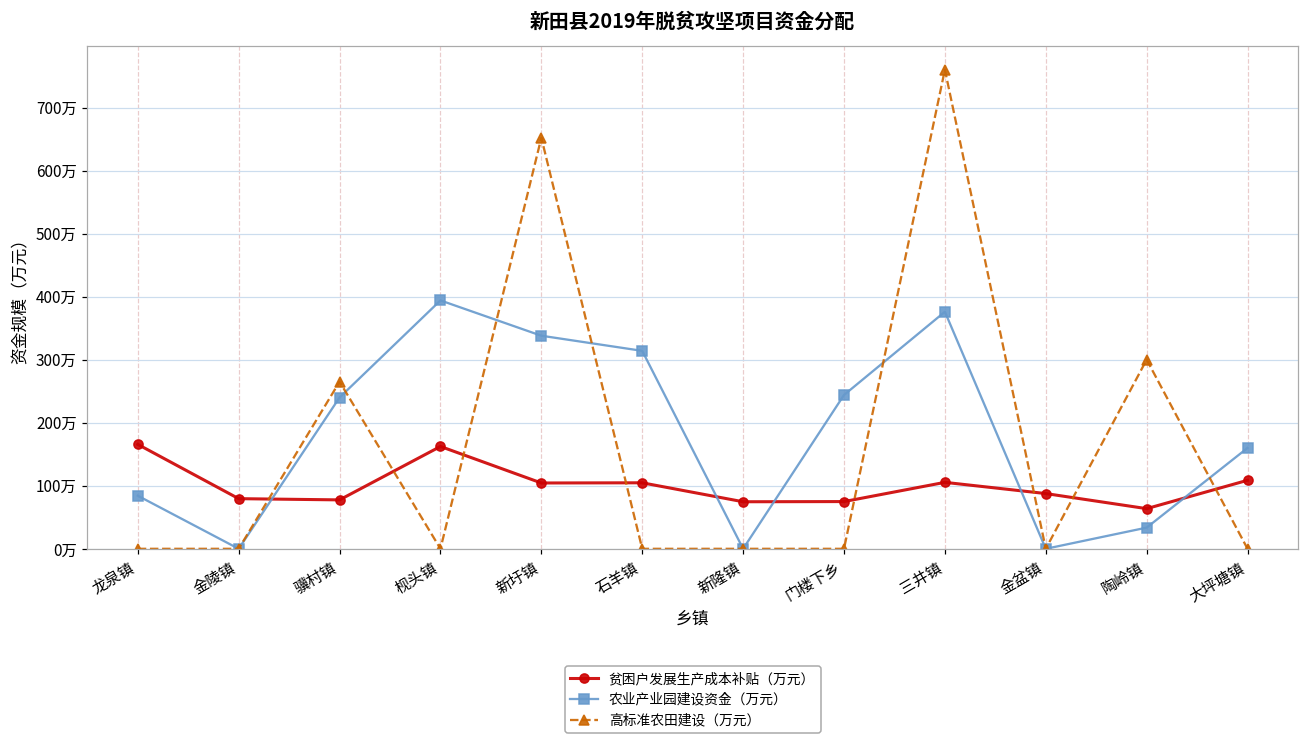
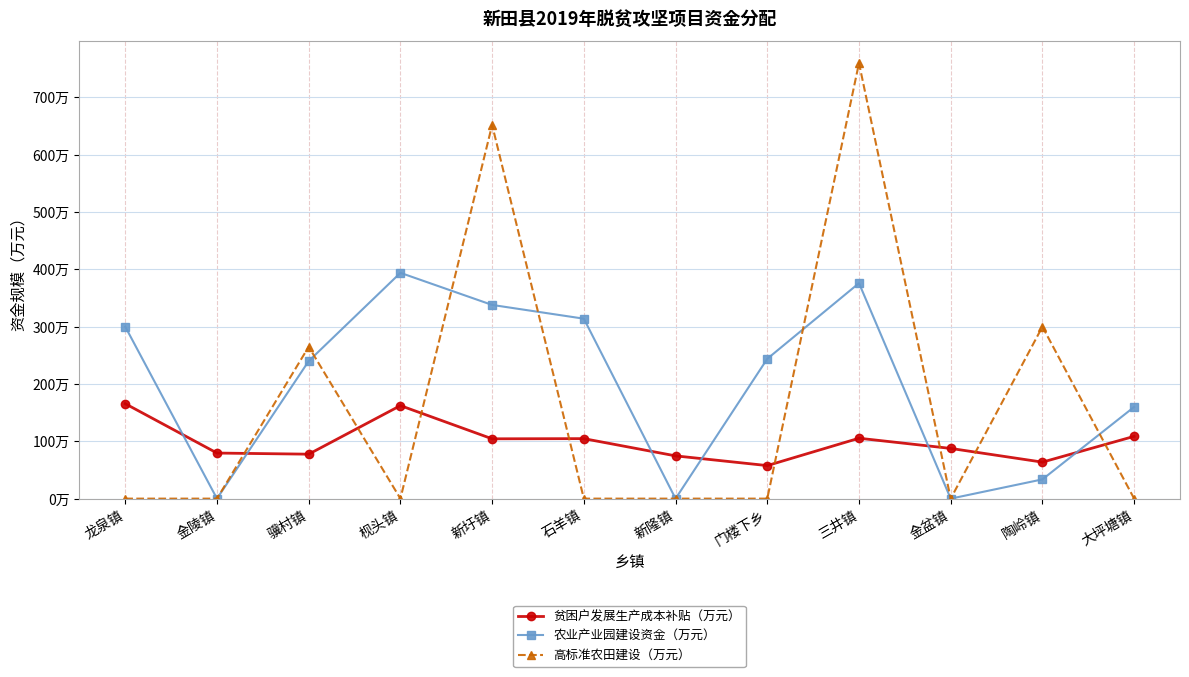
  {
    "贫困户发展生产成本补贴（万元）": {
      "龙泉镇": "170万",
      "金陵镇": "80万",
      "骥村镇": "80万",
      "枧头镇": "160万",
      "新圩镇": "100万",
      "石羊镇": "100万",
      "新隆镇": "70万",
-     "门楼下乡": "70万",
+     "门楼下乡": "60万",
      "三井镇": "110万",
      "金盆镇": "90万",
      "陶岭镇": "60万",
      "大坪塘镇": "110万"
    },
    "农业产业园建设资金（万元）": {
-     "龙泉镇": "80万",
+     "龙泉镇": "300万",
      "骥村镇": "240万",
      "枧头镇": "390万",
      "新圩镇": "340万",
      "石羊镇": "310万",
      "门楼下乡": "240万",
      "三井镇": "380万",
      "陶岭镇": "30万",
      "大坪塘镇": "160万"
    },
    "高标准农田建设（万元）": {
      "龙泉镇": "0万",
      "骥村镇": "270万",
      "枧头镇": "0万",
      "新圩镇": "650万",
      "石羊镇": "0万",
      "门楼下乡": "0万",
      "三井镇": "760万",
      "陶岭镇": "300万",
      "大坪塘镇": "0万"
    }
  }
